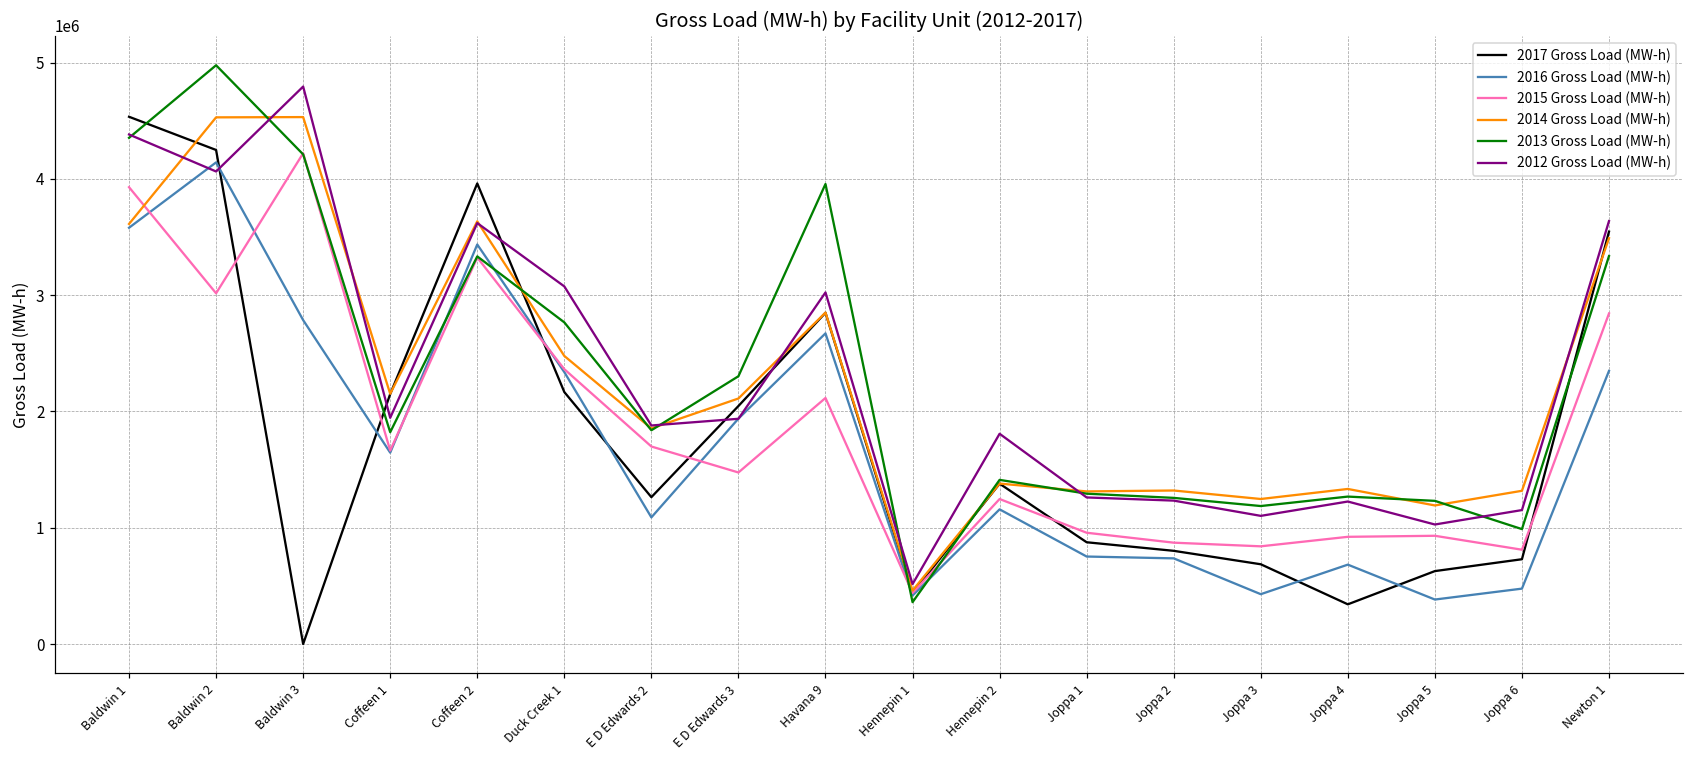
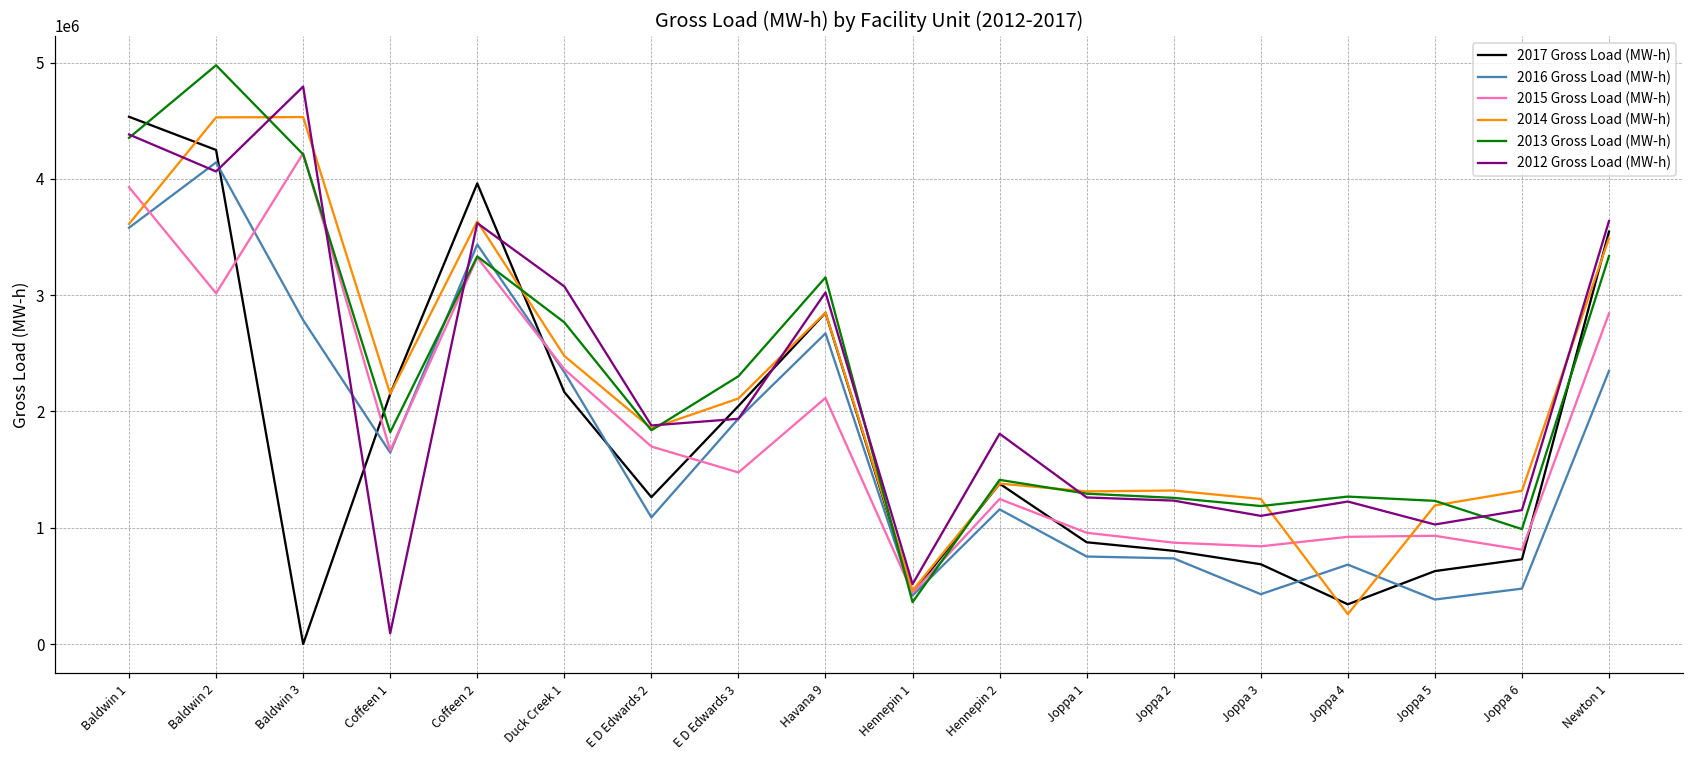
  {
    "2017 Gross Load (MW-h)": {
      "Baldwin 1": 4530000,
      "Baldwin 2": 4250000,
      "Baldwin 3": 0,
      "Coffeen 2": 3960000,
      "Duck Creek 1": 2170000,
      "E D Edwards 2": 1260000,
      "E D Edwards 3": 2050000,
      "Joppa 1": 880000,
      "Joppa 2": 800000,
      "Joppa 3": 690000,
      "Joppa 4": 340000,
      "Joppa 5": 630000,
      "Joppa 6": 730000,
      "Newton 1": 3550000
    },
    "2016 Gross Load (MW-h)": {
      "Baldwin 1": 3580000,
      "Baldwin 2": 4140000,
      "Baldwin 3": 2790000,
      "Coffeen 2": 3440000,
      "Duck Creek 1": 2340000,
      "E D Edwards 2": 1090000,
      "Havana 9": 2670000,
      "Hennepin 2": 1160000,
      "Joppa 1": 750000,
      "Joppa 2": 740000,
      "Joppa 3": 430000,
      "Joppa 4": 680000,
      "Joppa 5": 380000,
      "Joppa 6": 480000,
      "Newton 1": 2350000
    },
    "2015 Gross Load (MW-h)": {
      "Baldwin 1": 3930000,
      "Baldwin 2": 3020000,
      "Duck Creek 1": 2360000,
      "E D Edwards 2": 1700000,
      "E D Edwards 3": 1480000,
      "Havana 9": 2120000,
      "Hennepin 2": 1250000,
      "Joppa 1": 960000,
      "Joppa 2": 870000,
      "Joppa 3": 840000,
      "Joppa 4": 920000,
      "Joppa 5": 930000,
      "Joppa 6": 810000,
      "Newton 1": 2840000
    },
    "2014 Gross Load (MW-h)": {
      "Baldwin 1": 3610000,
      "Baldwin 2": 4530000,
      "Baldwin 3": 4530000,
      "Duck Creek 1": 2480000,
      "E D Edwards 3": 2110000,
      "Joppa 2": 1320000,
      "Joppa 3": 1250000,
-     "Joppa 4": 1330000,
+     "Joppa 4": 260000,
      "Joppa 5": 1190000,
      "Joppa 6": 1320000,
      "Newton 1": 3490000
    },
    "2013 Gross Load (MW-h)": {
      "Baldwin 1": 4350000,
      "Baldwin 2": 4980000,
      "Coffeen 1": 1820000,
      "Duck Creek 1": 2770000,
      "E D Edwards 3": 2300000,
-     "Havana 9": 3960000,
+     "Havana 9": 3150000,
      "Hennepin 1": 360000,
      "Hennepin 2": 1410000,
      "Joppa 3": 1190000,
      "Joppa 4": 1270000,
      "Joppa 5": 1230000,
      "Joppa 6": 990000,
      "Newton 1": 3340000
    },
    "2012 Gross Load (MW-h)": {
      "Baldwin 1": 4380000,
      "Baldwin 2": 4060000,
      "Baldwin 3": 4790000,
-     "Coffeen 1": 1950000,
+     "Coffeen 1": 90000,
      "Duck Creek 1": 3080000,
      "E D Edwards 2": 1880000,
      "Havana 9": 3020000,
      "Hennepin 1": 520000,
      "Hennepin 2": 1810000,
      "Joppa 1": 1260000,
      "Joppa 3": 1100000,
      "Joppa 4": 1230000,
      "Joppa 5": 1030000,
      "Joppa 6": 1150000,
      "Newton 1": 3640000
    }
  }
